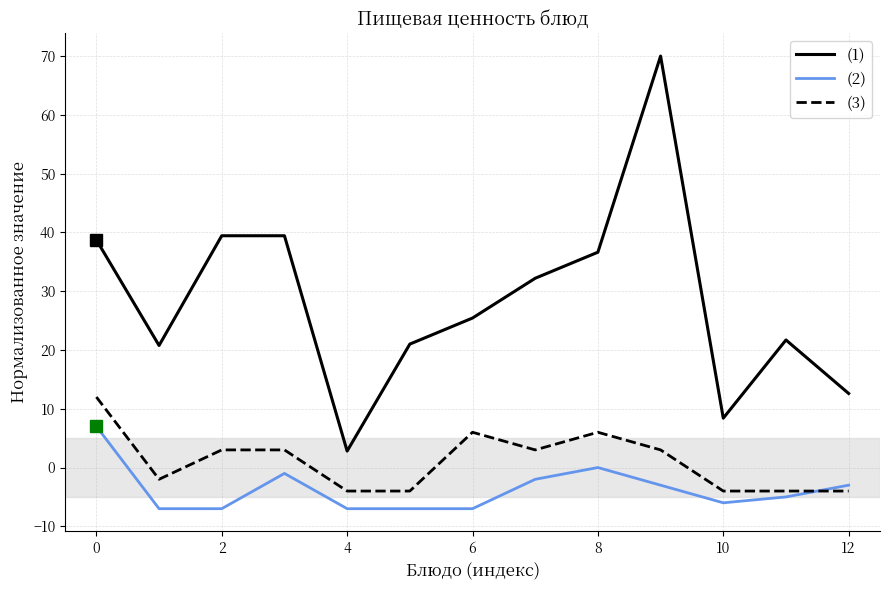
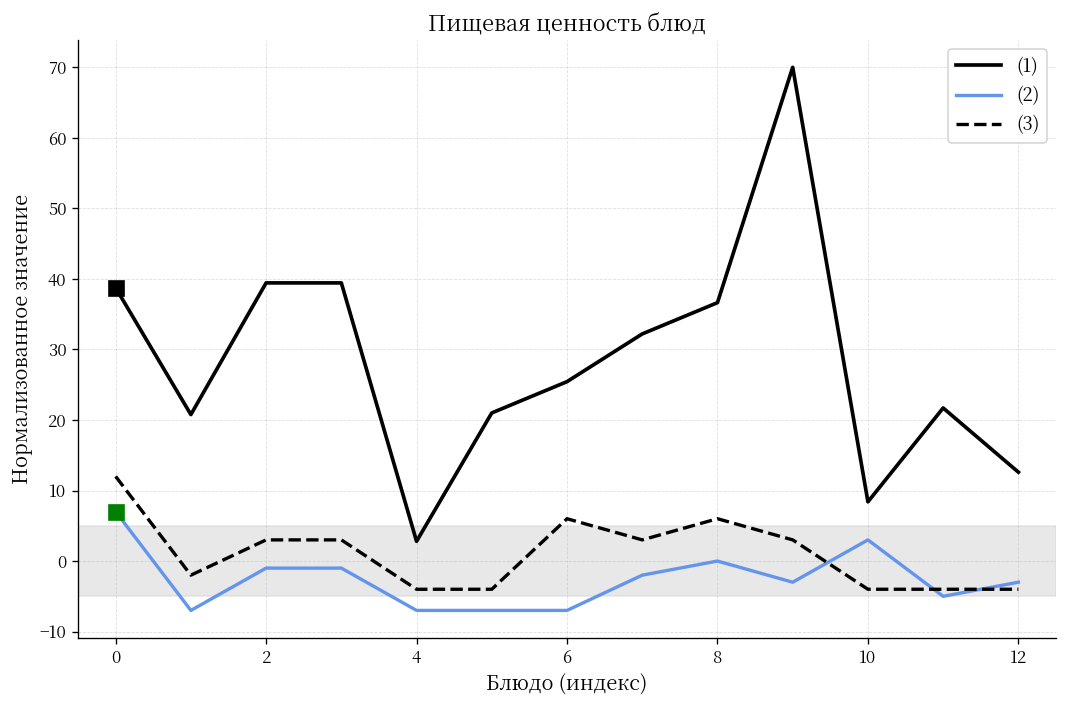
  {
    "(2)": {
-     "2": -7,
+     "2": -1,
      "4": -7,
      "6": -7,
      "8": 0,
-     "10": -6,
+     "10": 3,
      "12": -3
    }
  }
